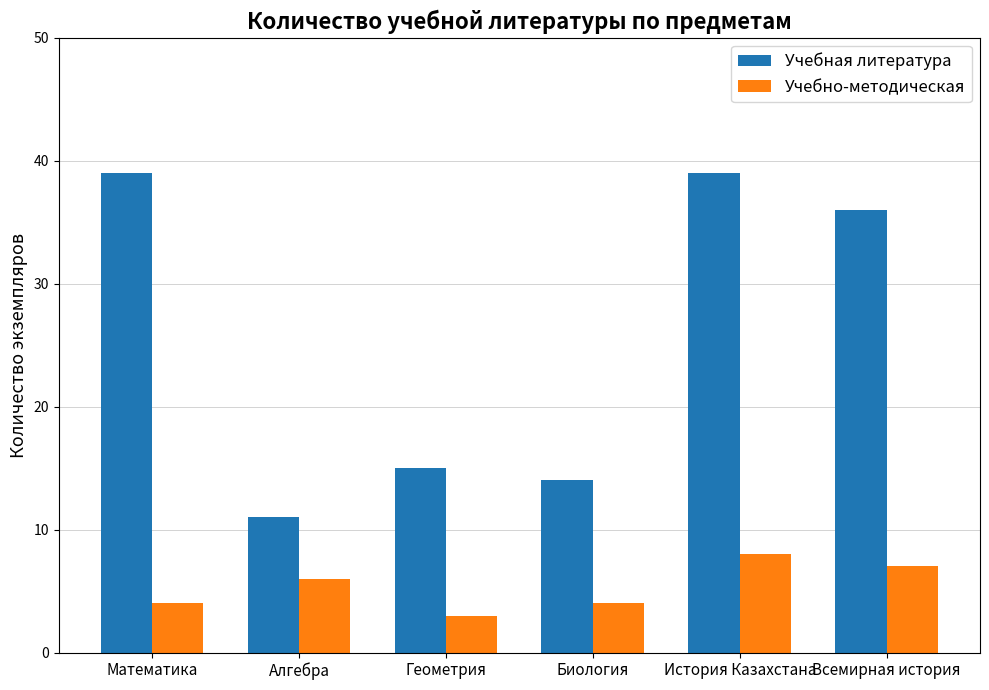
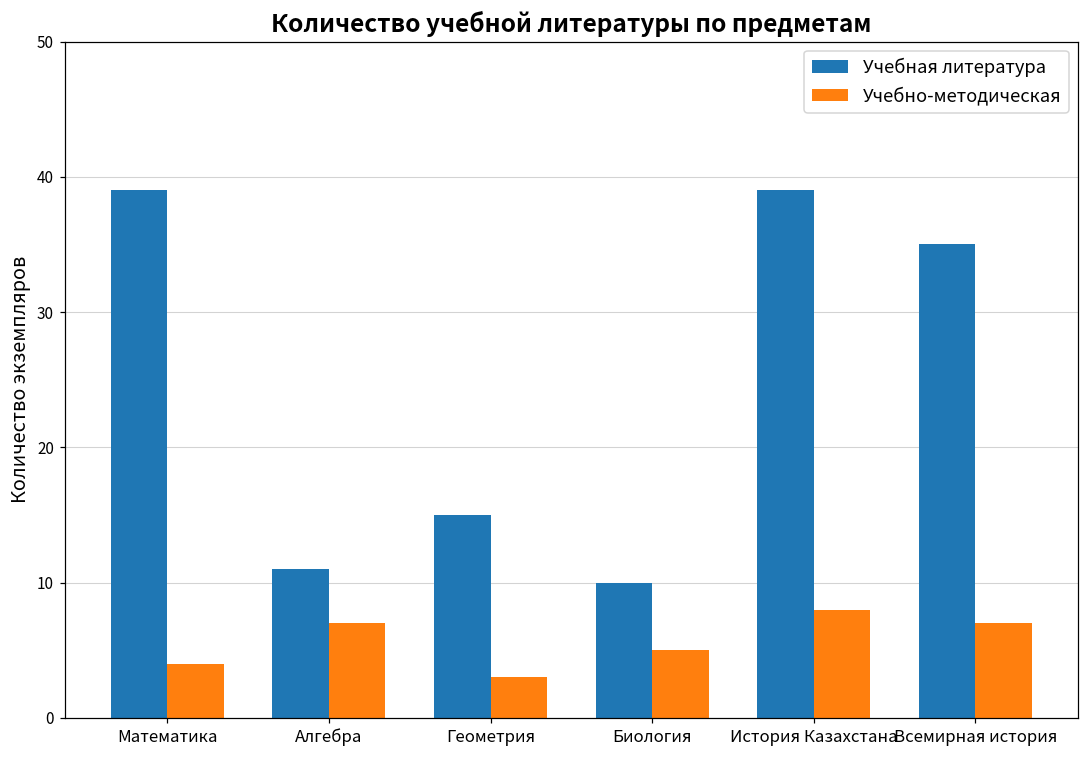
  {
    "Учебная литература": {
      "Математика": 39,
      "Алгебра": 11,
      "Геометрия": 15,
-     "Биология": 14,
+     "Биология": 10,
      "История Казахстана": 39,
-     "Всемирная история": 36
+     "Всемирная история": 35
    },
    "Учебно-методическая": {
      "Математика": 4,
-     "Алгебра": 6,
+     "Алгебра": 7,
      "Геометрия": 3,
-     "Биология": 4,
+     "Биология": 5,
      "История Казахстана": 8,
      "Всемирная история": 7
    }
  }
